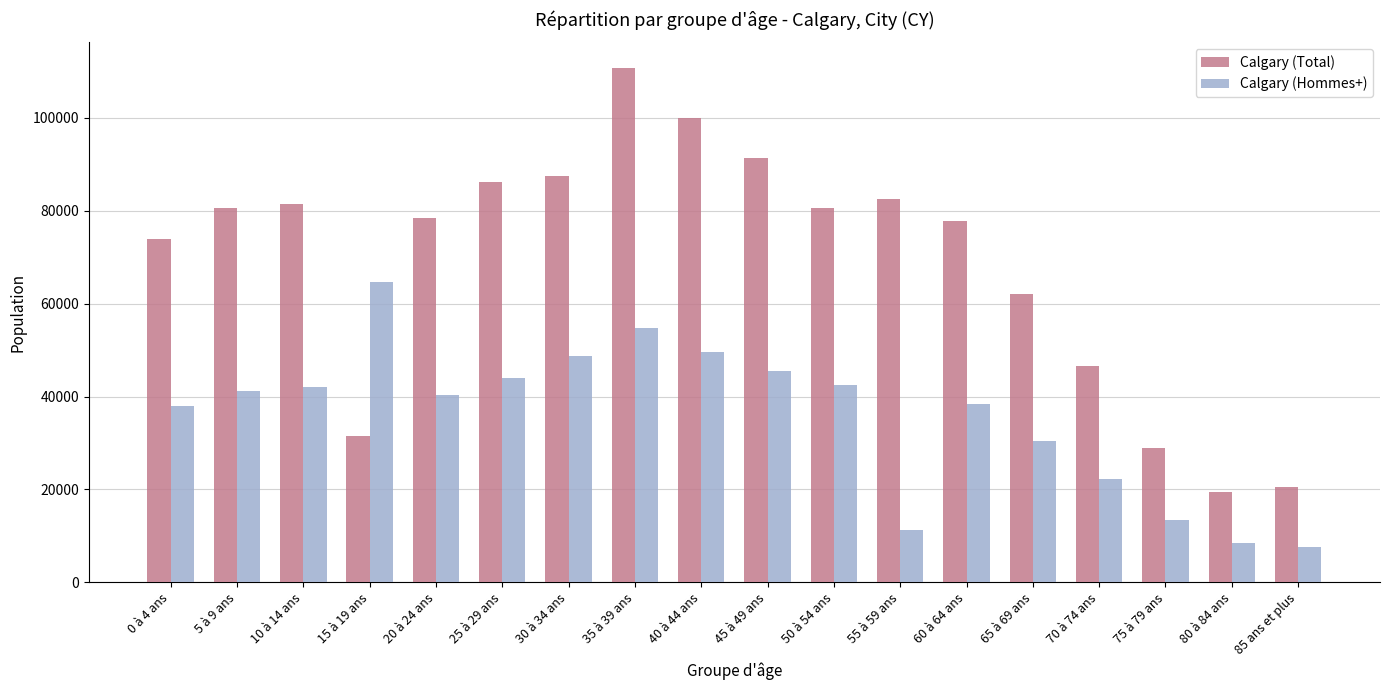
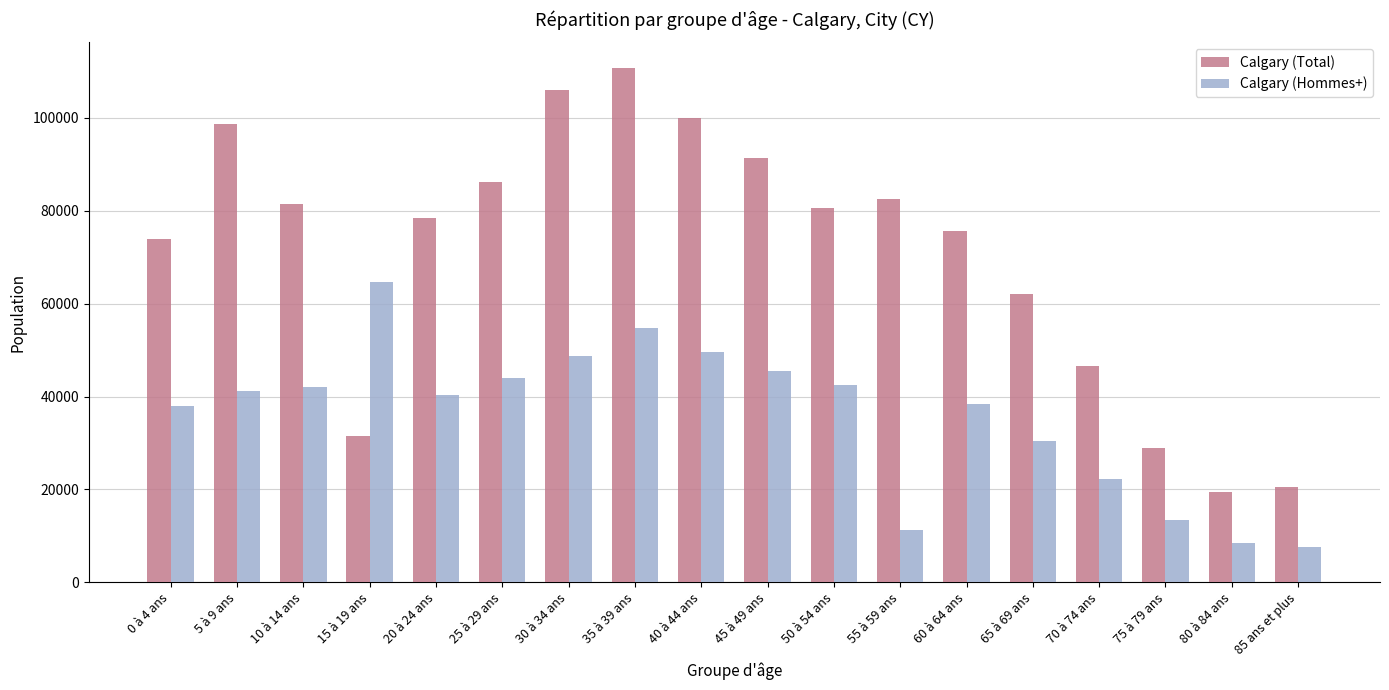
  {
    "Calgary (Total)": {
      "0 à 4 ans": 74000,
-     "5 à 9 ans": 81000,
+     "5 à 9 ans": 99000,
      "10 à 14 ans": 81000,
      "15 à 19 ans": 32000,
      "20 à 24 ans": 78000,
      "25 à 29 ans": 86000,
-     "30 à 34 ans": 87000,
+     "30 à 34 ans": 106000,
      "35 à 39 ans": 111000,
      "40 à 44 ans": 100000,
      "45 à 49 ans": 91000,
      "50 à 54 ans": 81000,
      "55 à 59 ans": 83000,
-     "60 à 64 ans": 78000,
+     "60 à 64 ans": 76000,
      "65 à 69 ans": 62000,
      "70 à 74 ans": 46000,
      "75 à 79 ans": 29000,
      "80 à 84 ans": 19000,
      "85 ans et plus": 20000
    },
    "Calgary (Hommes+)": {
      "0 à 4 ans": 38000,
      "5 à 9 ans": 41000,
      "10 à 14 ans": 42000,
      "15 à 19 ans": 65000,
      "20 à 24 ans": 40000,
      "25 à 29 ans": 44000,
      "30 à 34 ans": 49000,
      "35 à 39 ans": 55000,
      "40 à 44 ans": 49000,
      "45 à 49 ans": 45000,
      "50 à 54 ans": 43000,
      "55 à 59 ans": 11000,
      "60 à 64 ans": 38000,
      "65 à 69 ans": 30000,
      "70 à 74 ans": 22000,
      "75 à 79 ans": 13000,
      "80 à 84 ans": 8000,
      "85 ans et plus": 8000
    }
  }
